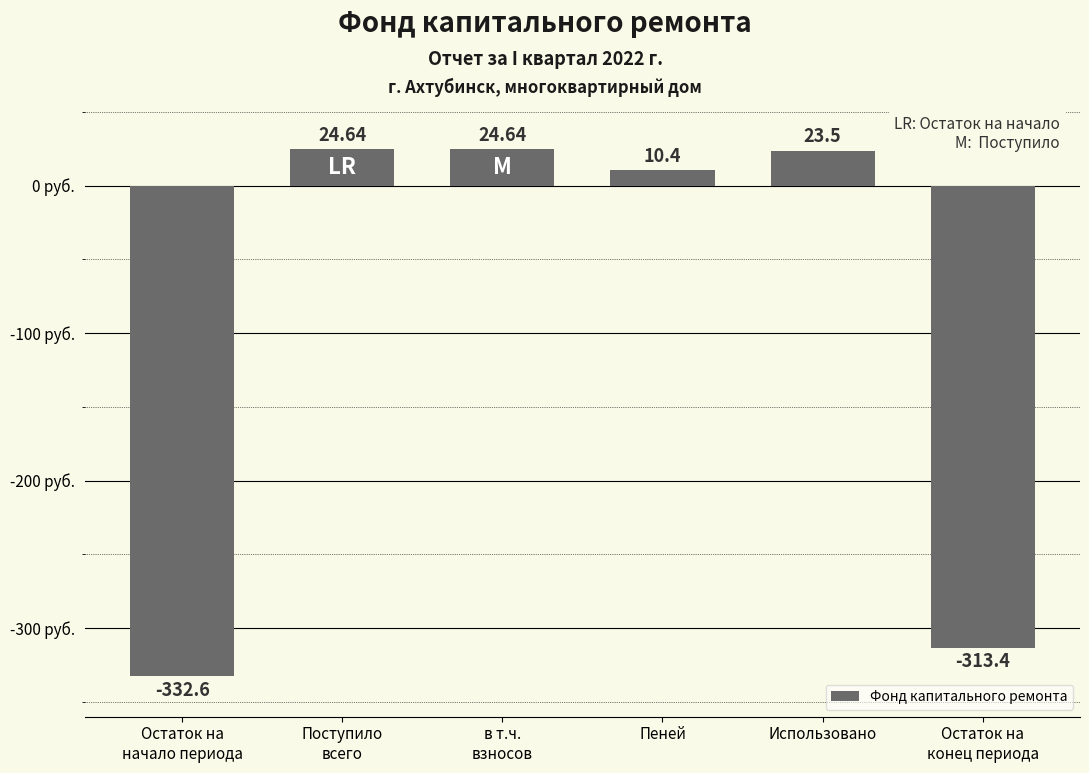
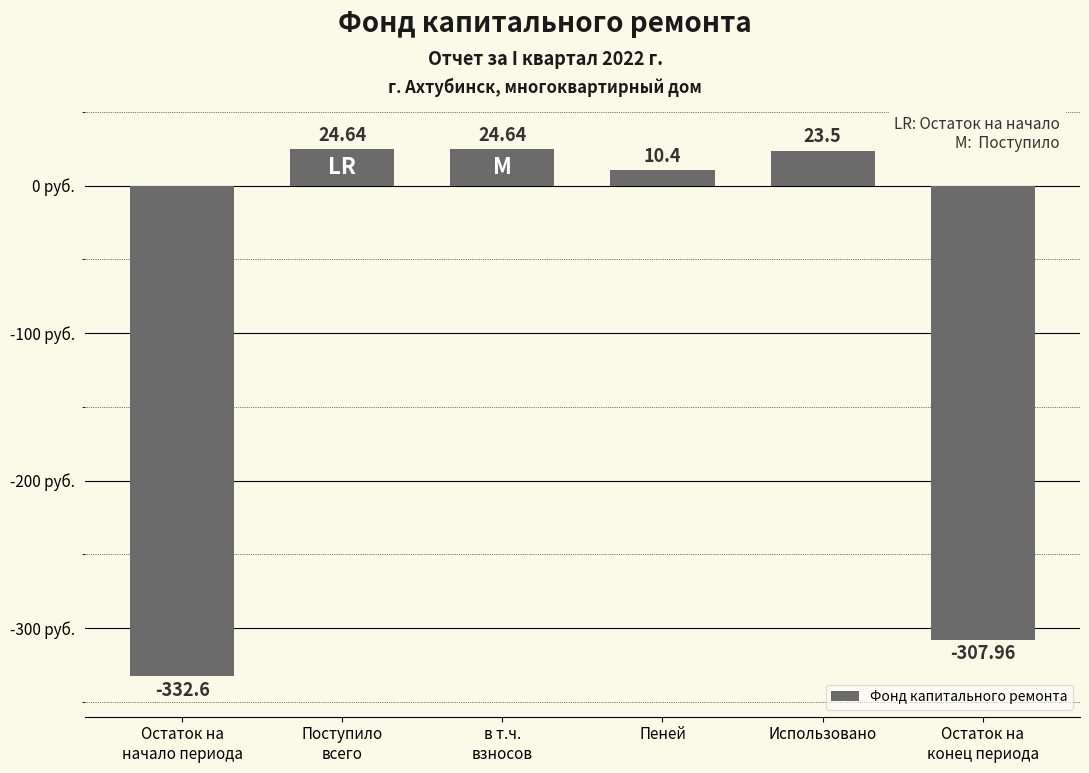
  {
    "Остаток на начало периода": -332.6,
    "Поступило всего": 24.64,
    "в т.ч. взносов": 24.64,
    "Пеней": 10.4,
    "Использовано": 23.5,
-   "Остаток на конец периода": -313.4
+   "Остаток на конец периода": -307.96
  }
